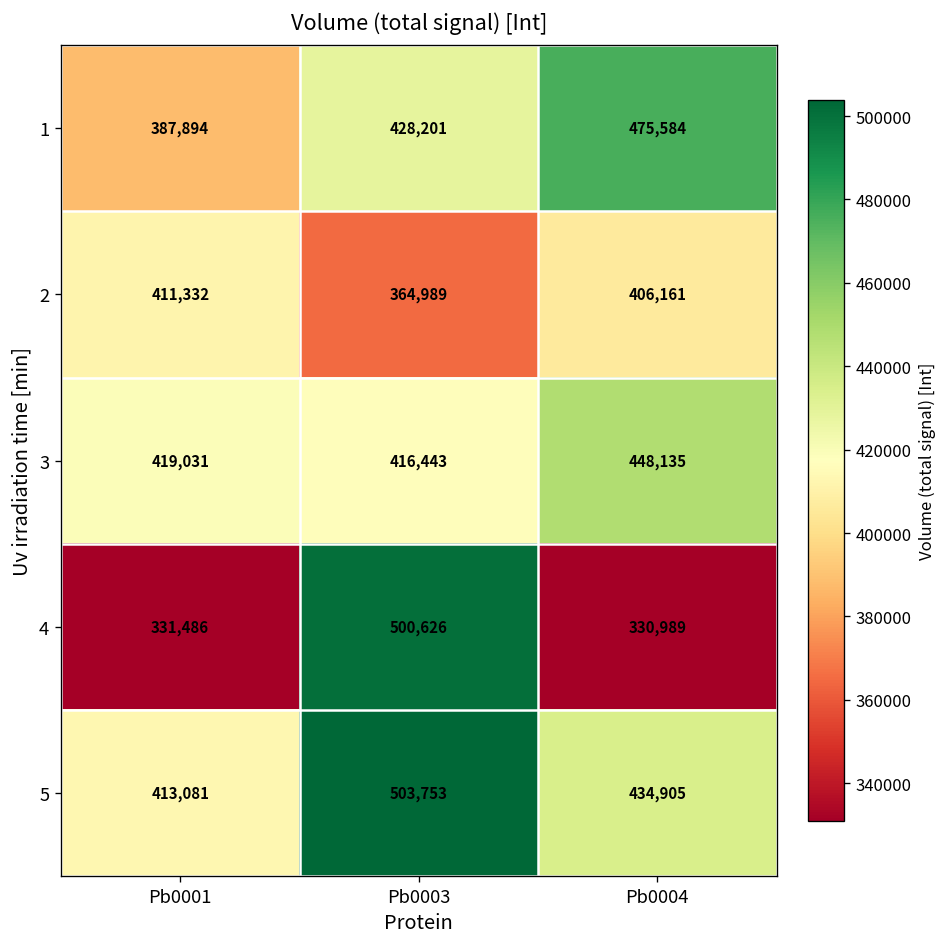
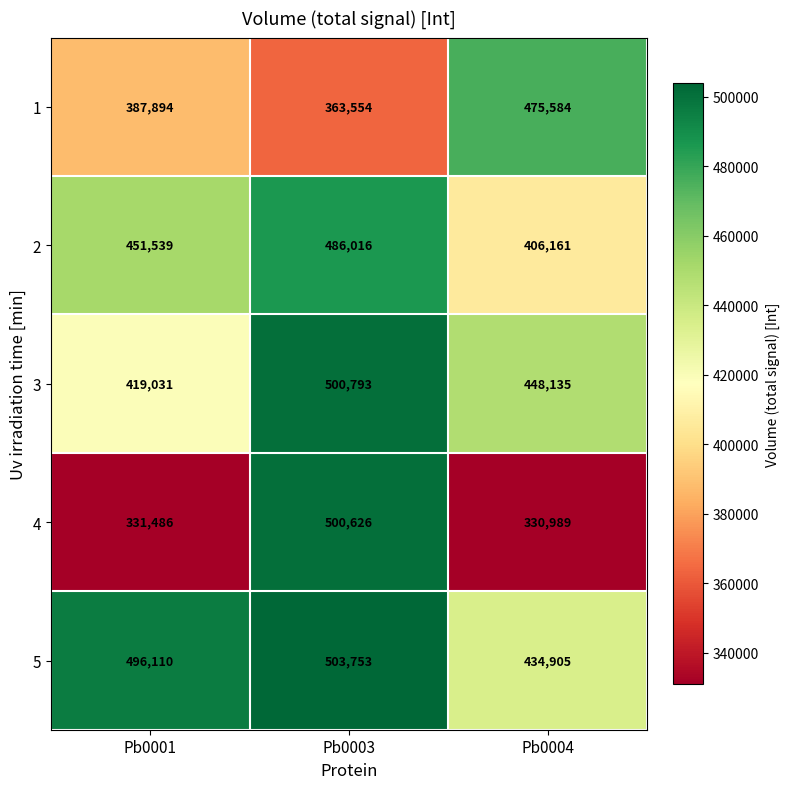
  {
    "1": {
      "Pb0001": "387,894",
-     "Pb0003": "428,201",
+     "Pb0003": "363,554",
      "Pb0004": "475,584"
    },
    "2": {
-     "Pb0001": "411,332",
-     "Pb0003": "364,989",
+     "Pb0001": "451,539",
+     "Pb0003": "486,016",
      "Pb0004": "406,161"
    },
    "3": {
      "Pb0001": "419,031",
-     "Pb0003": "416,443",
+     "Pb0003": "500,793",
      "Pb0004": "448,135"
    },
    "4": {
      "Pb0001": "331,486",
      "Pb0003": "500,626",
      "Pb0004": "330,989"
    },
    "5": {
-     "Pb0001": "413,081",
+     "Pb0001": "496,110",
      "Pb0003": "503,753",
      "Pb0004": "434,905"
    }
  }
